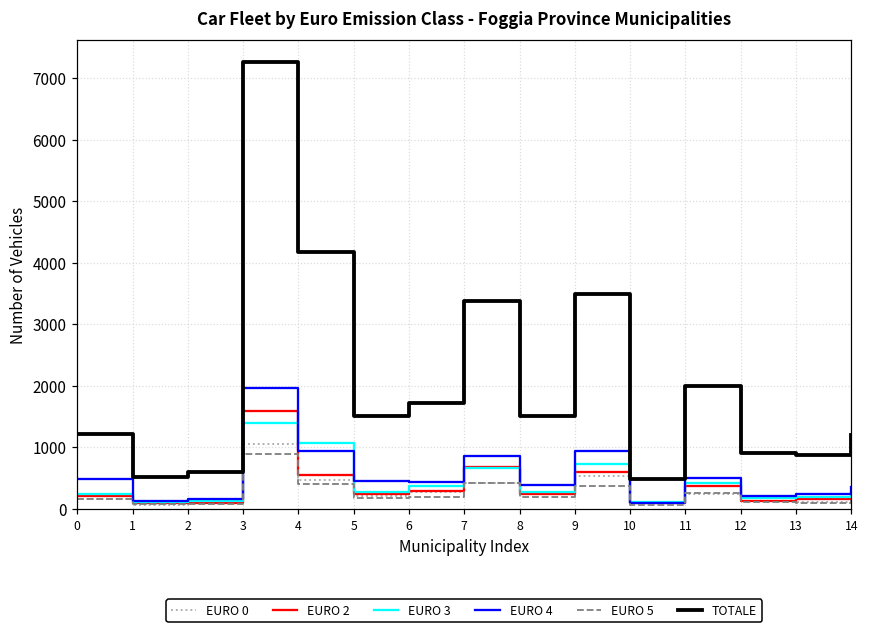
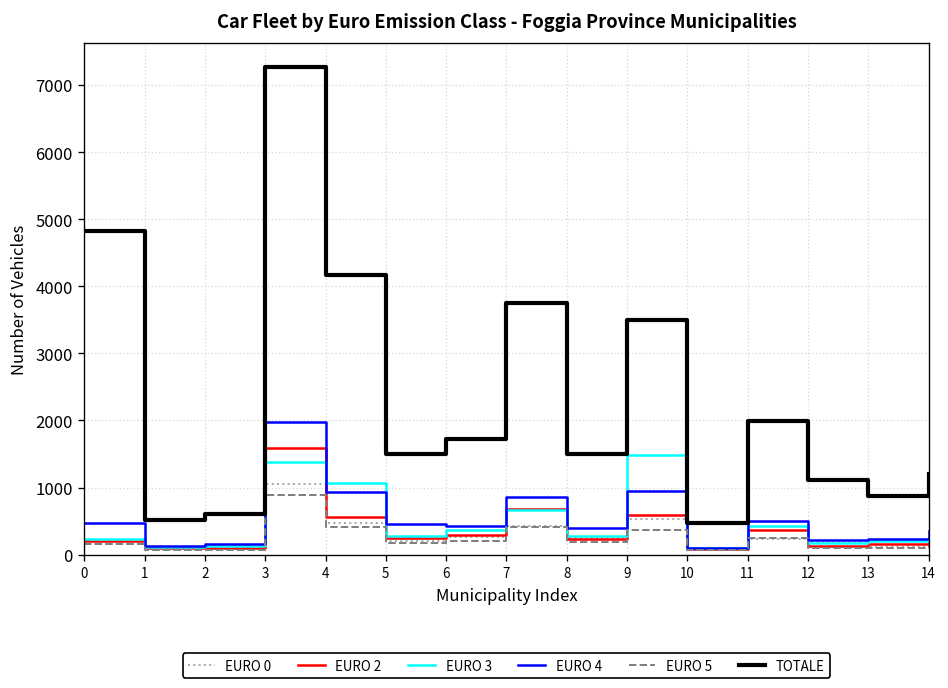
  {
    "EURO 0": {
      "3": 1100,
      "4": 500,
      "9": 500
    },
    "EURO 2": {
      "3": 1600,
      "4": 600,
      "9": 600,
      "11": 400
    },
    "EURO 3": {
      "3": 1400,
      "4": 1100,
      "6": 400,
-     "9": 700,
+     "9": 1500,
      "11": 400,
      "14": 300
    },
    "EURO 4": {
      "0": 500,
      "3": 2000,
      "4": 900,
      "5": 500,
      "6": 400,
      "7": 900,
      "8": 400,
      "9": 900,
      "11": 500,
      "14": 400
    },
    "EURO 5": {
      "3": 900,
      "4": 400,
      "6": 200,
      "8": 200,
      "9": 400
    },
    "TOTALE": {
-     "0": 1200,
+     "0": 4800,
      "1": 500,
      "2": 600,
      "3": 7300,
      "4": 4200,
      "5": 1500,
      "6": 1700,
-     "7": 3400,
+     "7": 3800,
      "8": 1500,
      "9": 3500,
      "10": 500,
      "11": 2000,
-     "12": 900,
+     "12": 1100,
      "13": 900,
      "14": 1200
    }
  }
